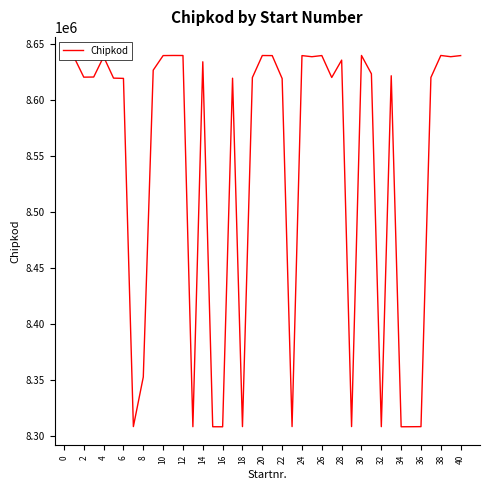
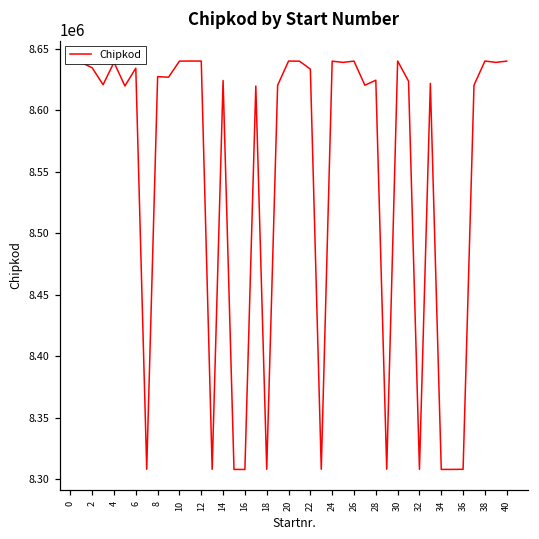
  {
-   "2": 8621000,
-   "6": 8620000,
-   "8": 8352000,
+   "2": 8635000,
+   "6": 8634000,
+   "8": 8627000,
    "10": 8640000,
    "12": 8640000,
-   "14": 8634000,
+   "14": 8624000,
    "16": 8308000,
    "18": 8308000,
    "20": 8640000,
-   "22": 8619000,
+   "22": 8633000,
    "24": 8640000,
    "26": 8640000,
-   "28": 8636000,
+   "28": 8624000,
    "30": 8640000,
    "32": 8308000,
    "34": 8308000,
    "36": 8308000,
    "38": 8640000,
    "40": 8640000
  }
